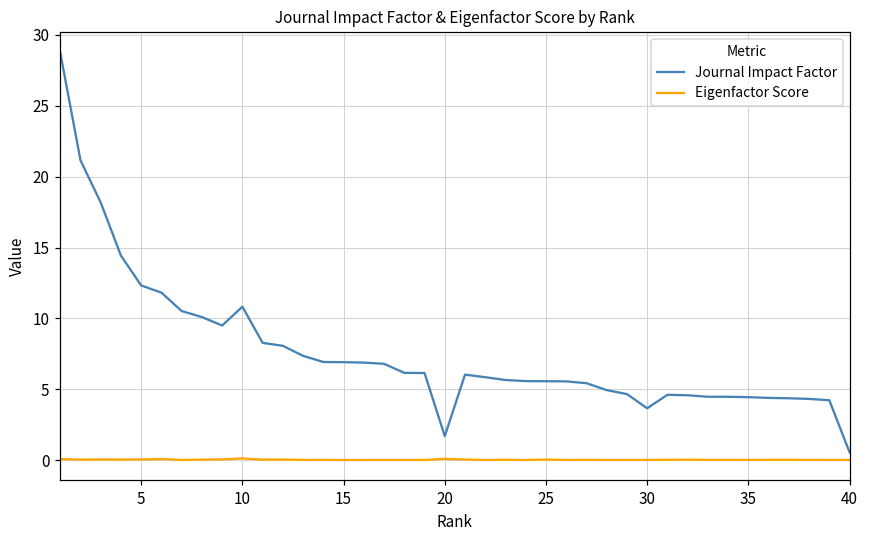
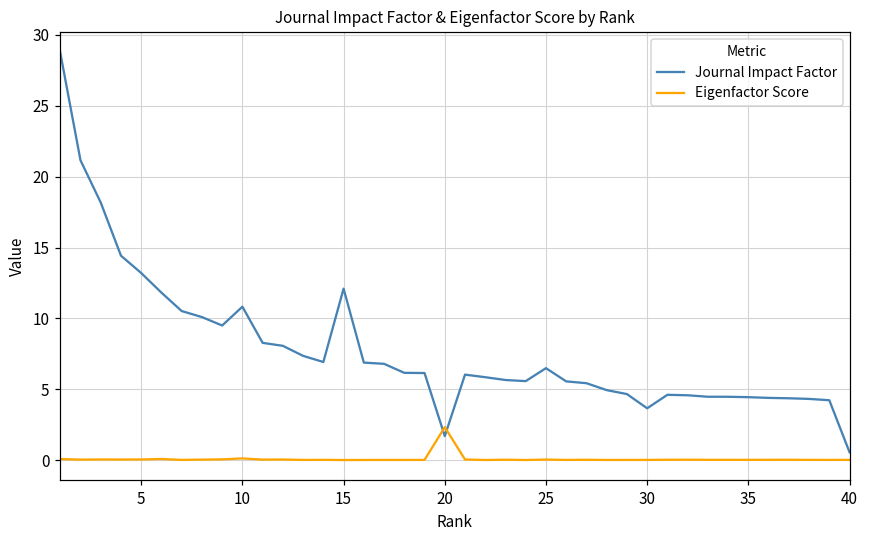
  {
    "Journal Impact Factor": {
-     "5": 12.3,
+     "5": 13.2,
      "10": 10.8,
-     "15": 6.9,
+     "15": 12.1,
      "20": 1.7,
-     "25": 5.6,
+     "25": 6.5,
      "30": 3.7,
      "35": 4.4,
      "40": 0.6
    },
    "Eigenfactor Score": {
      "5": 0.0,
      "10": 0.1,
      "15": 0.0,
-     "20": 0.1,
+     "20": 2.3,
      "25": 0.0,
      "30": 0.0,
      "35": 0.0,
      "40": 0.0
    }
  }
